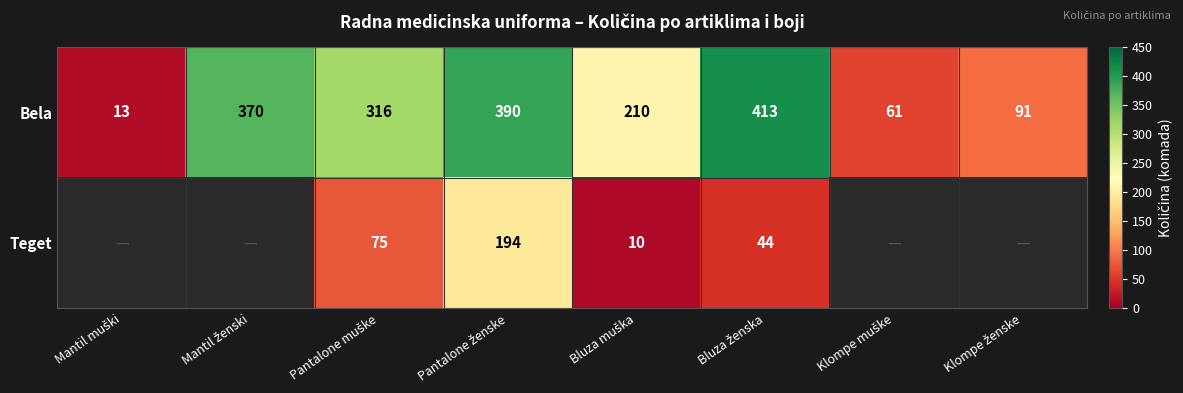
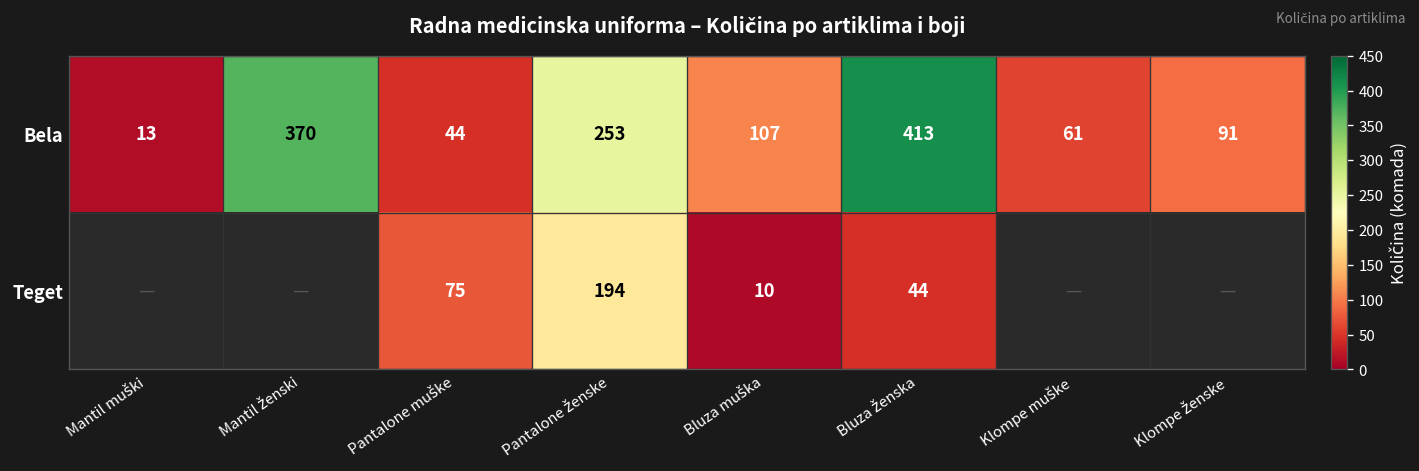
  {
    "Bela": {
      "Mantil muški": 13,
      "Mantil ženski": 370,
-     "Pantalone muške": 316,
-     "Pantalone ženske": 390,
-     "Bluza muška": 210,
+     "Pantalone muške": 44,
+     "Pantalone ženske": 253,
+     "Bluza muška": 107,
      "Bluza ženska": 413,
      "Klompe muške": 61,
      "Klompe ženske": 91
    },
    "Teget": {
      "Pantalone muške": 75,
      "Pantalone ženske": 194,
      "Bluza muška": 10,
      "Bluza ženska": 44
    }
  }
